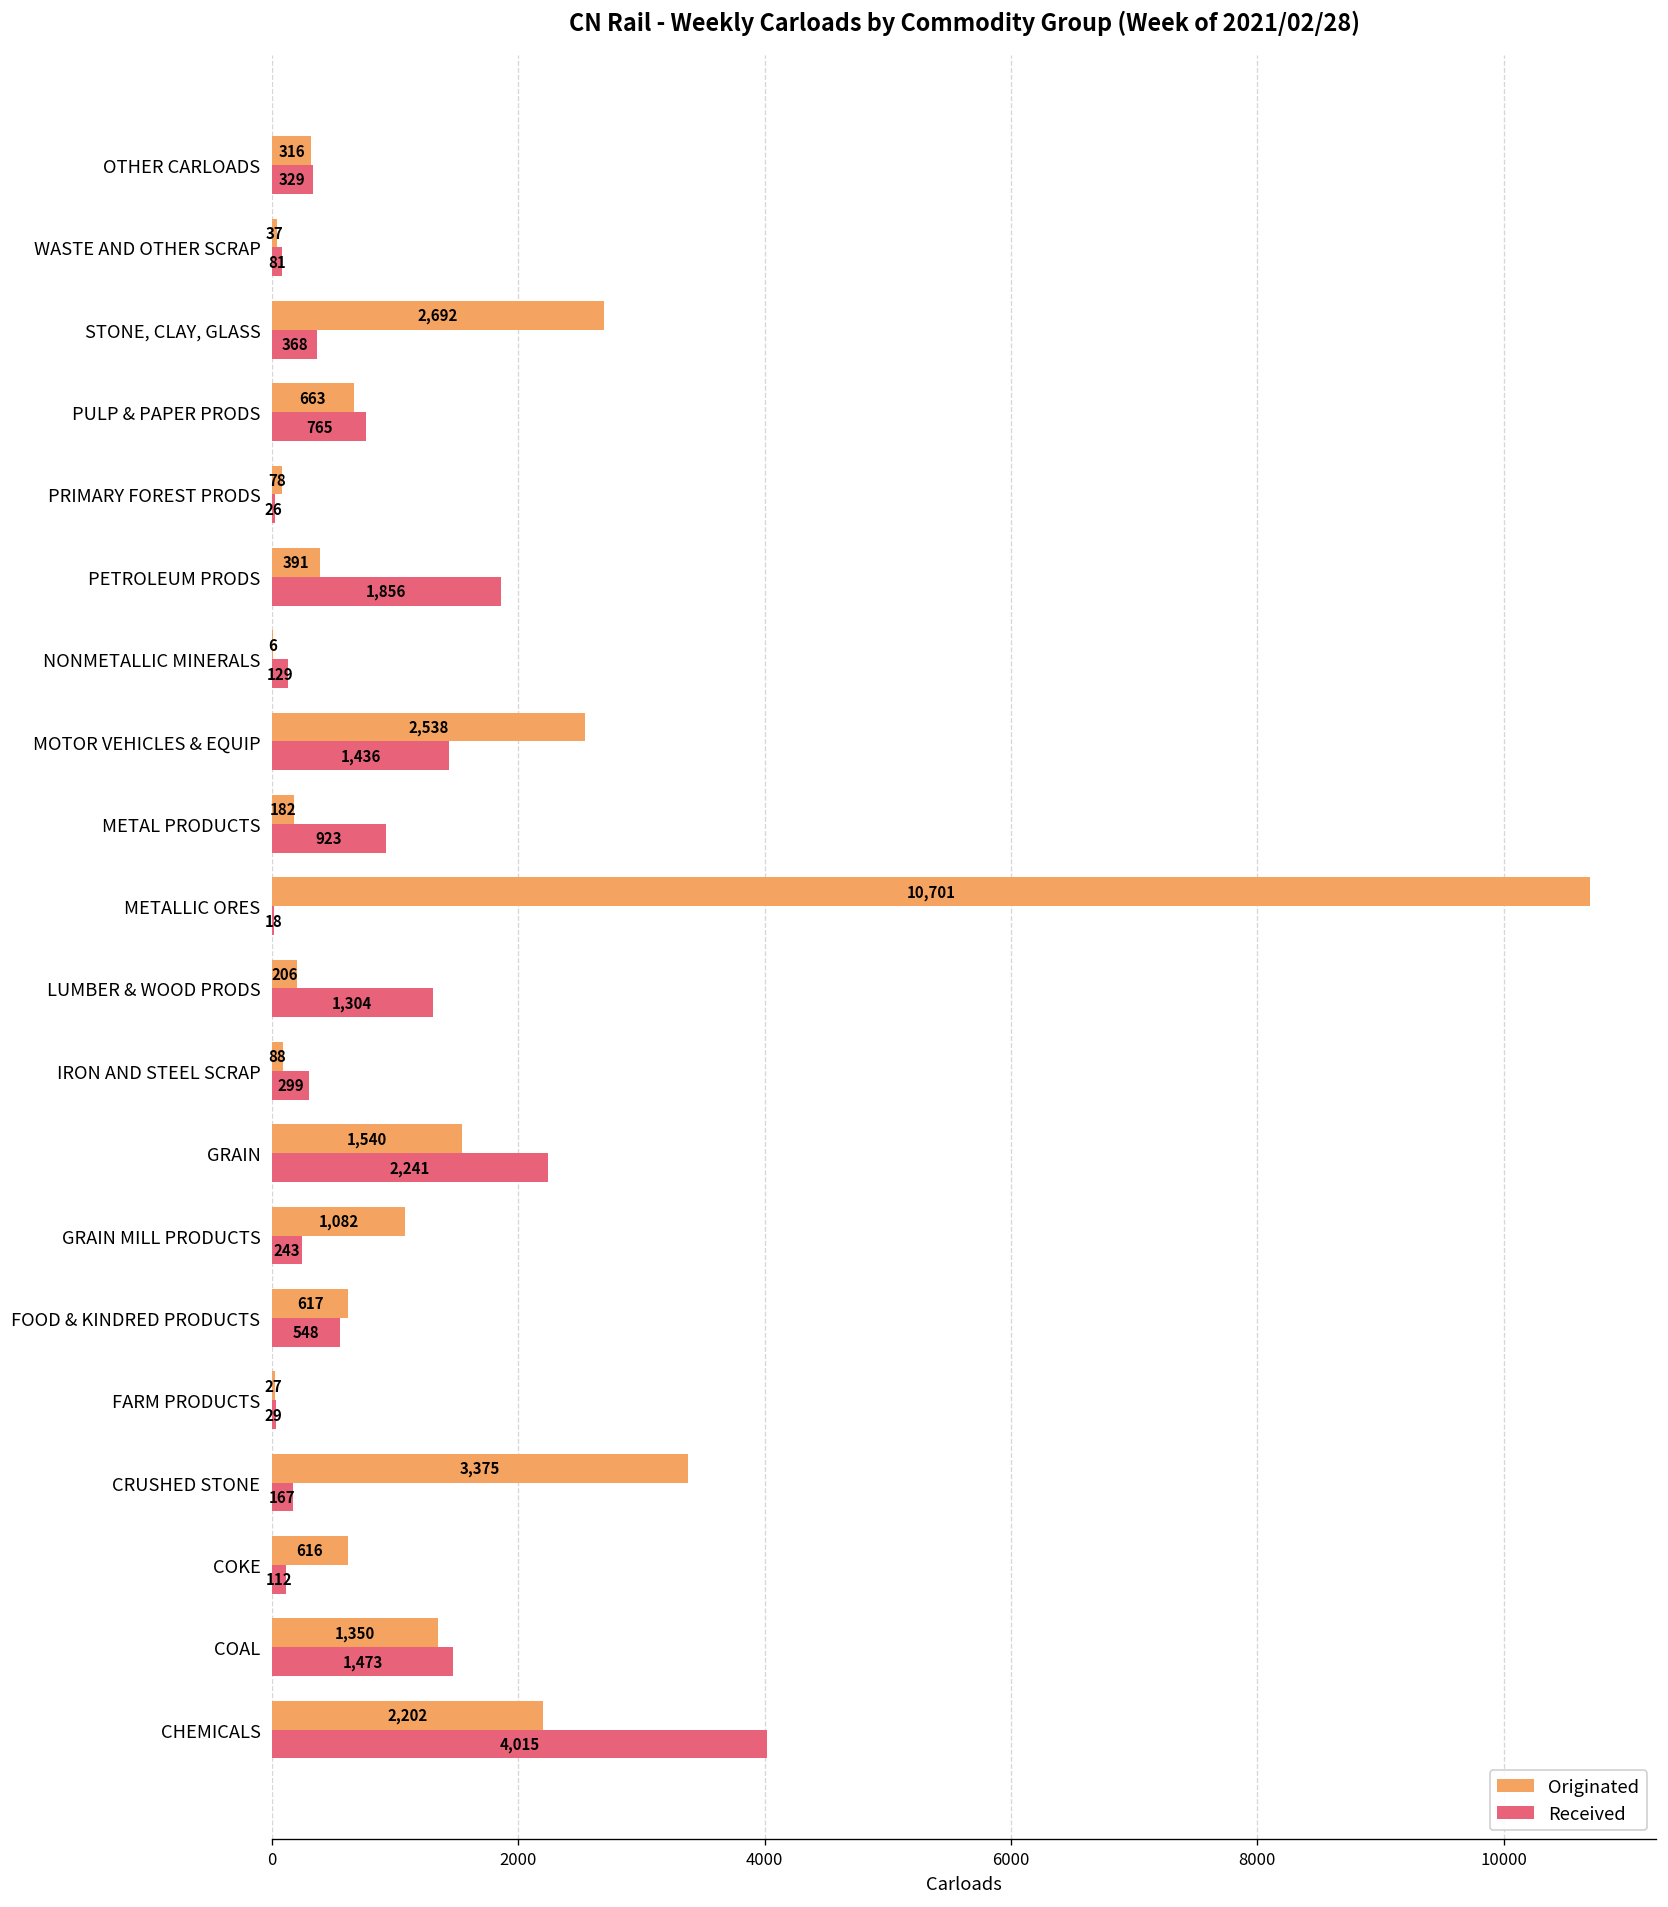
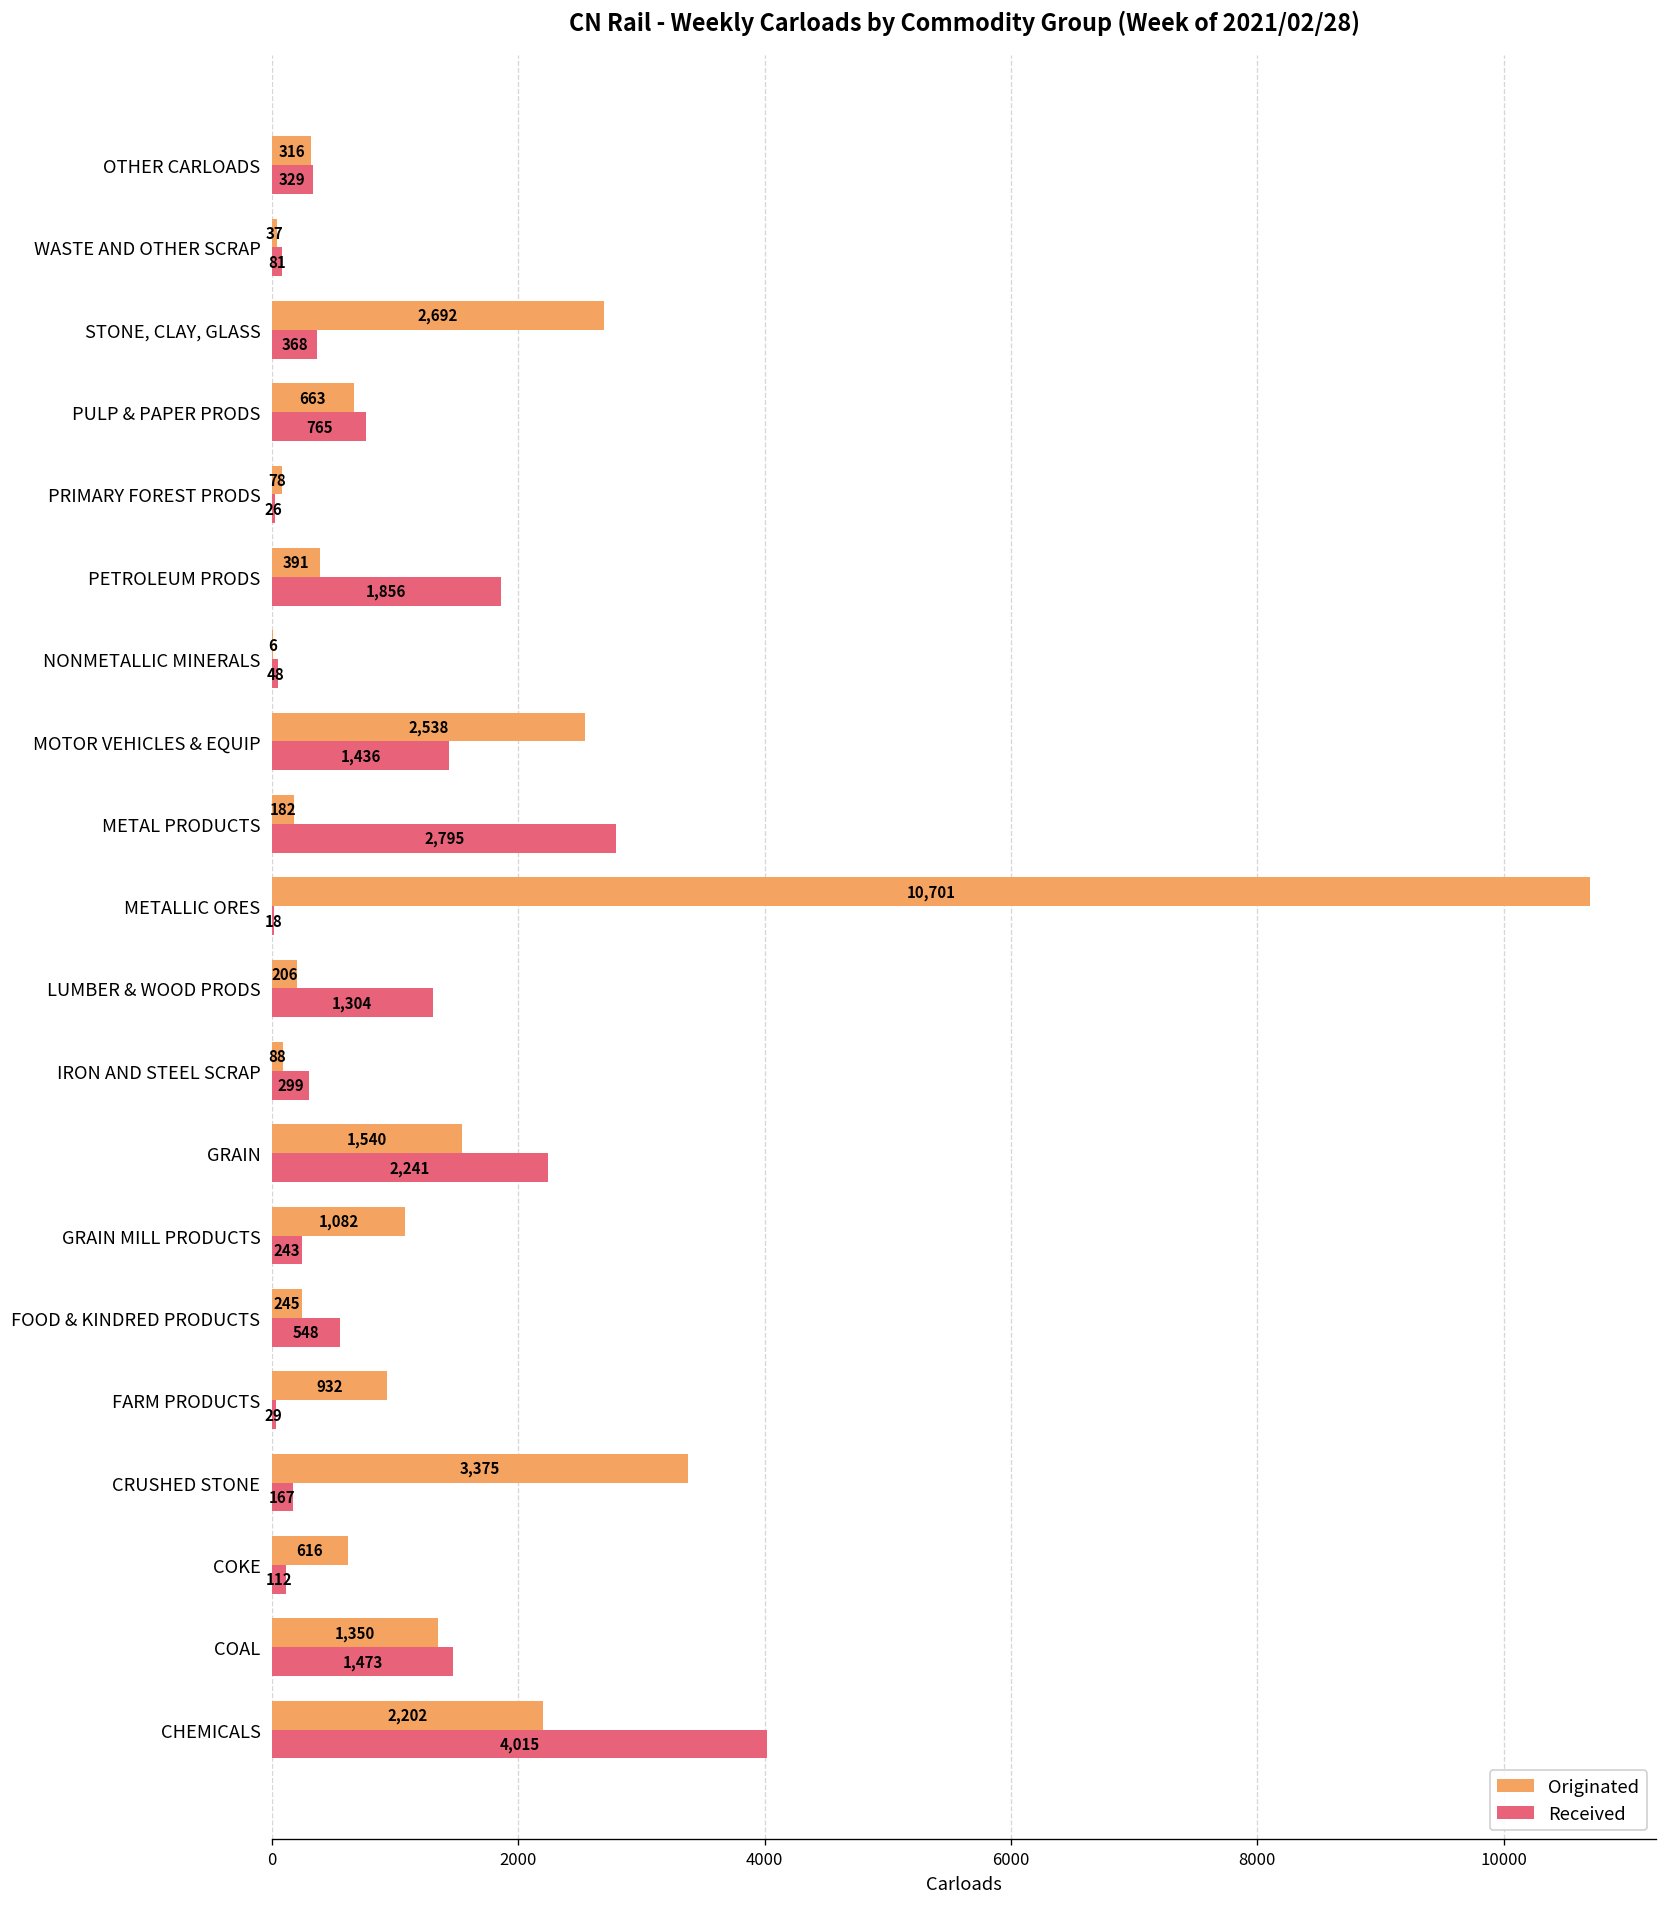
  {
    "Originated": {
      "OTHER CARLOADS": "316",
      "WASTE AND OTHER SCRAP": "37",
      "STONE, CLAY, GLASS": "2,692",
      "PULP & PAPER PRODS": "663",
      "PRIMARY FOREST PRODS": "78",
      "PETROLEUM PRODS": "391",
      "NONMETALLIC MINERALS": "6",
      "MOTOR VEHICLES & EQUIP": "2,538",
      "METAL PRODUCTS": "182",
      "METALLIC ORES": "10,701",
      "LUMBER & WOOD PRODS": "206",
      "IRON AND STEEL SCRAP": "88",
      "GRAIN": "1,540",
      "GRAIN MILL PRODUCTS": "1,082",
-     "FOOD & KINDRED PRODUCTS": "617",
-     "FARM PRODUCTS": "27",
+     "FOOD & KINDRED PRODUCTS": "245",
+     "FARM PRODUCTS": "932",
      "CRUSHED STONE": "3,375",
      "COKE": "616",
      "COAL": "1,350",
      "CHEMICALS": "2,202"
    },
    "Received": {
      "OTHER CARLOADS": "329",
      "WASTE AND OTHER SCRAP": "81",
      "STONE, CLAY, GLASS": "368",
      "PULP & PAPER PRODS": "765",
      "PRIMARY FOREST PRODS": "26",
      "PETROLEUM PRODS": "1,856",
-     "NONMETALLIC MINERALS": "129",
+     "NONMETALLIC MINERALS": "48",
      "MOTOR VEHICLES & EQUIP": "1,436",
-     "METAL PRODUCTS": "923",
+     "METAL PRODUCTS": "2,795",
      "METALLIC ORES": "18",
      "LUMBER & WOOD PRODS": "1,304",
      "IRON AND STEEL SCRAP": "299",
      "GRAIN": "2,241",
      "GRAIN MILL PRODUCTS": "243",
      "FOOD & KINDRED PRODUCTS": "548",
      "FARM PRODUCTS": "29",
      "CRUSHED STONE": "167",
      "COKE": "112",
      "COAL": "1,473",
      "CHEMICALS": "4,015"
    }
  }
